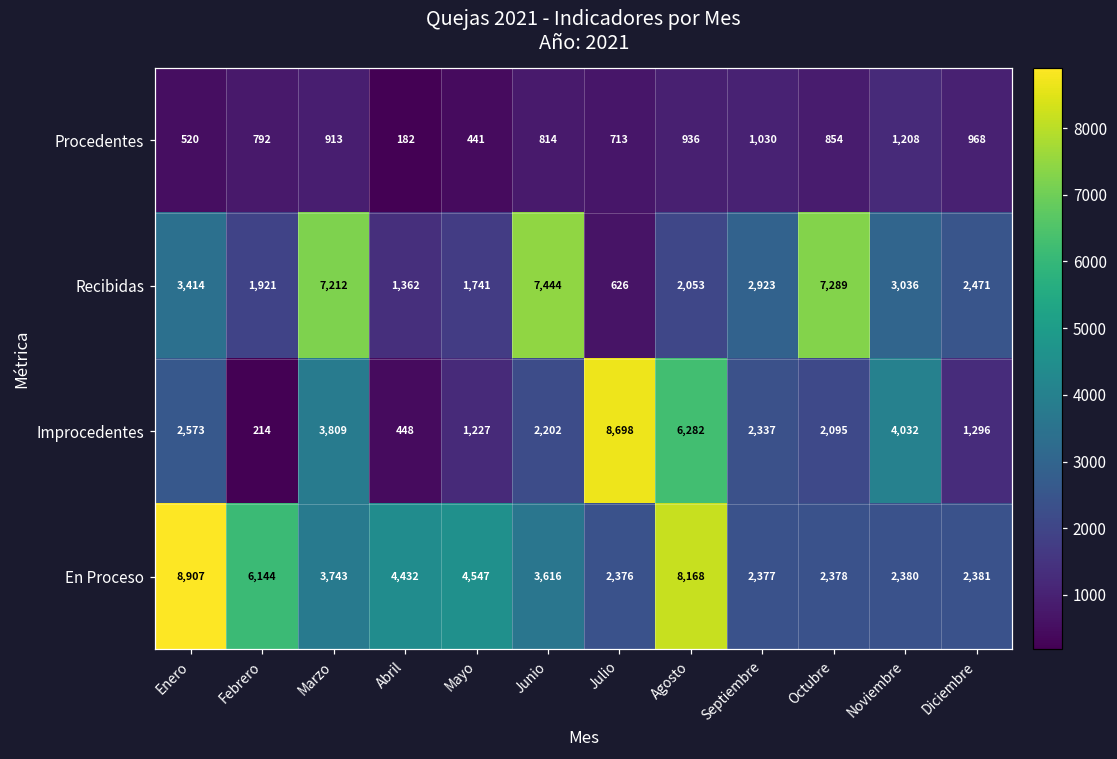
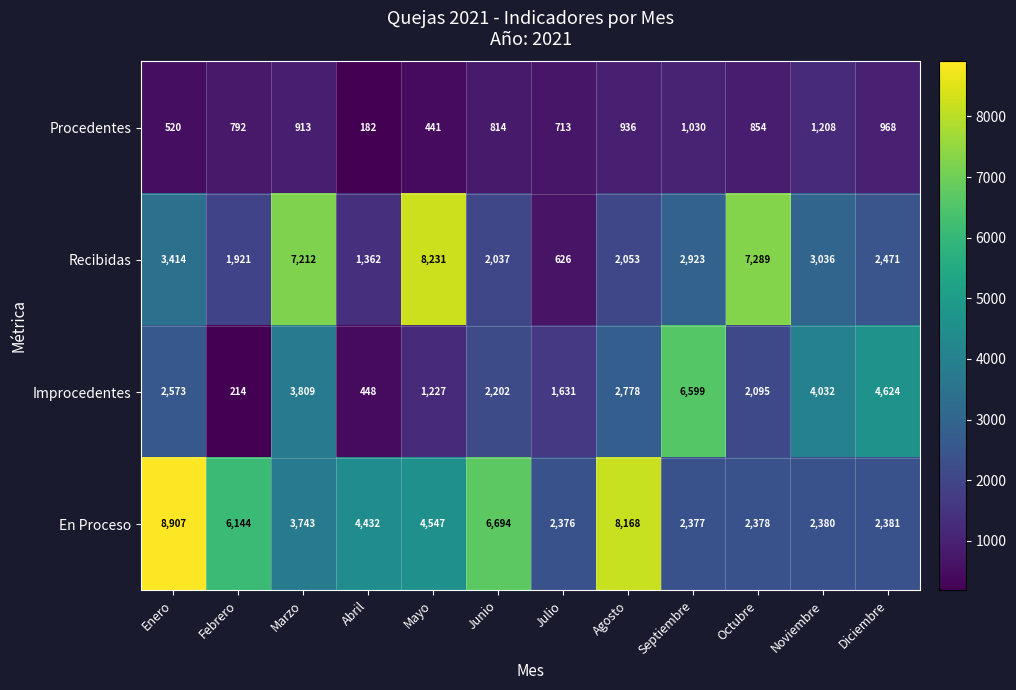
  {
    "Procedentes": {
      "Enero": "520",
      "Febrero": "792",
      "Marzo": "913",
      "Abril": "182",
      "Mayo": "441",
      "Junio": "814",
      "Julio": "713",
      "Agosto": "936",
      "Septiembre": "1,030",
      "Octubre": "854",
      "Noviembre": "1,208",
      "Diciembre": "968"
    },
    "Recibidas": {
      "Enero": "3,414",
      "Febrero": "1,921",
      "Marzo": "7,212",
      "Abril": "1,362",
-     "Mayo": "1,741",
-     "Junio": "7,444",
+     "Mayo": "8,231",
+     "Junio": "2,037",
      "Julio": "626",
      "Agosto": "2,053",
      "Septiembre": "2,923",
      "Octubre": "7,289",
      "Noviembre": "3,036",
      "Diciembre": "2,471"
    },
    "Improcedentes": {
      "Enero": "2,573",
      "Febrero": "214",
      "Marzo": "3,809",
      "Abril": "448",
      "Mayo": "1,227",
      "Junio": "2,202",
-     "Julio": "8,698",
-     "Agosto": "6,282",
-     "Septiembre": "2,337",
+     "Julio": "1,631",
+     "Agosto": "2,778",
+     "Septiembre": "6,599",
      "Octubre": "2,095",
      "Noviembre": "4,032",
-     "Diciembre": "1,296"
+     "Diciembre": "4,624"
    },
    "En Proceso": {
      "Enero": "8,907",
      "Febrero": "6,144",
      "Marzo": "3,743",
      "Abril": "4,432",
      "Mayo": "4,547",
-     "Junio": "3,616",
+     "Junio": "6,694",
      "Julio": "2,376",
      "Agosto": "8,168",
      "Septiembre": "2,377",
      "Octubre": "2,378",
      "Noviembre": "2,380",
      "Diciembre": "2,381"
    }
  }
